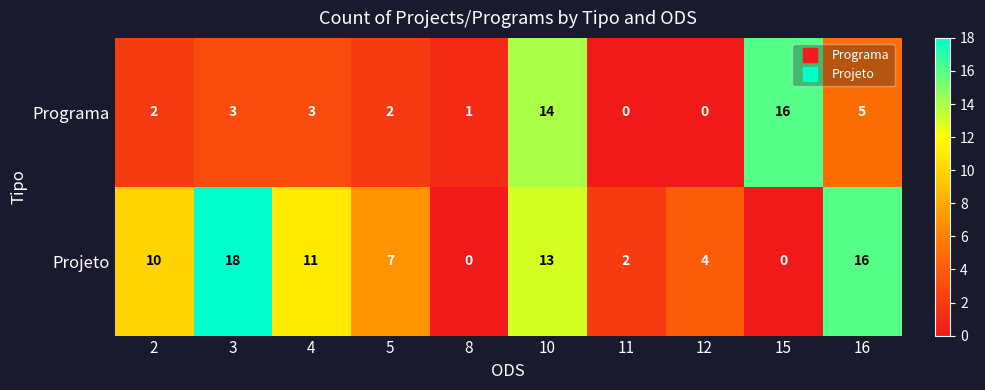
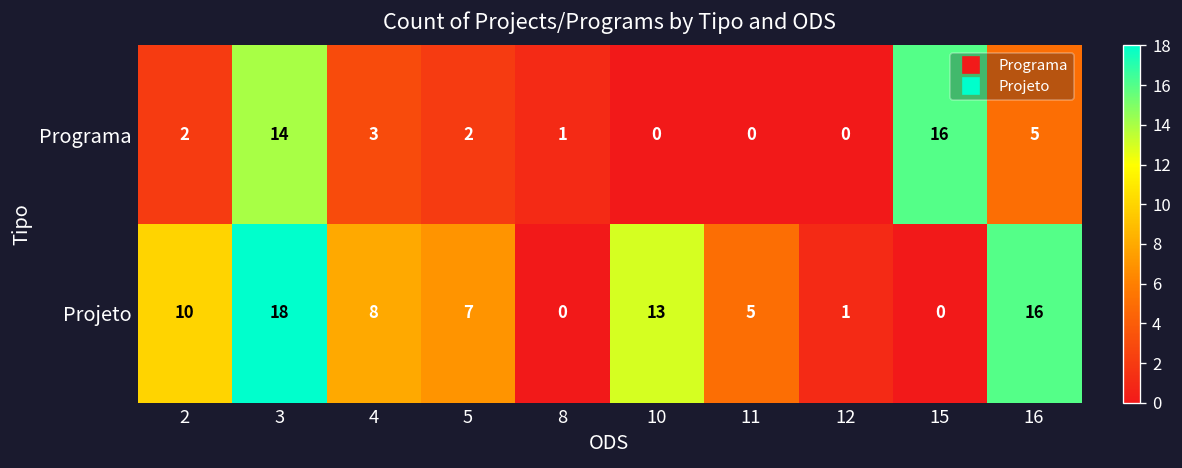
  {
    "Programa": {
      "2": 2,
-     "3": 3,
+     "3": 14,
      "4": 3,
      "5": 2,
      "8": 1,
-     "10": 14,
+     "10": 0,
      "11": 0,
      "12": 0,
      "15": 16,
      "16": 5
    },
    "Projeto": {
      "2": 10,
      "3": 18,
-     "4": 11,
+     "4": 8,
      "5": 7,
      "8": 0,
      "10": 13,
-     "11": 2,
-     "12": 4,
+     "11": 5,
+     "12": 1,
      "15": 0,
      "16": 16
    }
  }
